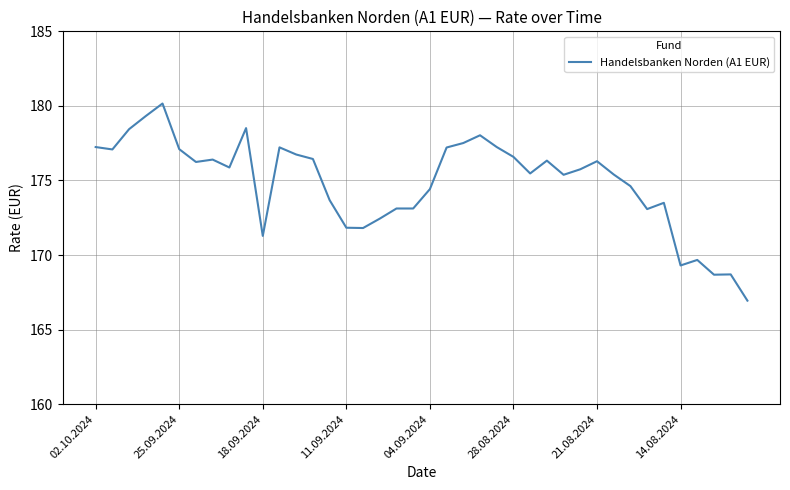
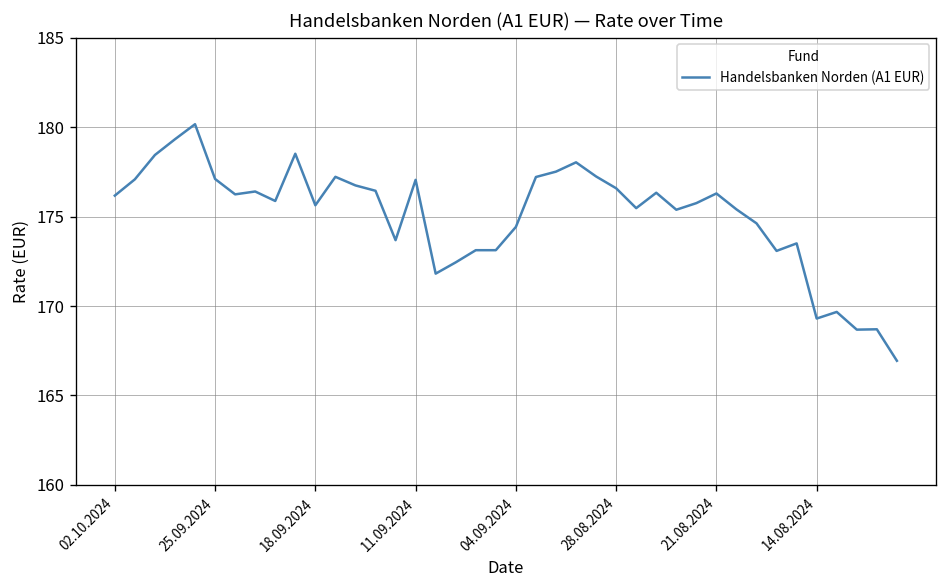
  {
-   "02.10.2024": 177.2,
+   "02.10.2024": 176.2,
    "25.09.2024": 177.1,
-   "18.09.2024": 171.3,
-   "11.09.2024": 171.8,
+   "18.09.2024": 175.6,
+   "11.09.2024": 177.1,
    "04.09.2024": 174.4,
    "28.08.2024": 176.6,
    "21.08.2024": 176.3,
    "14.08.2024": 169.3
  }
